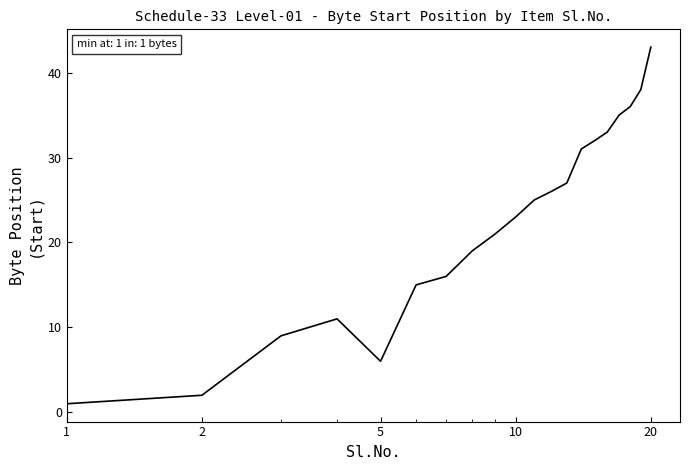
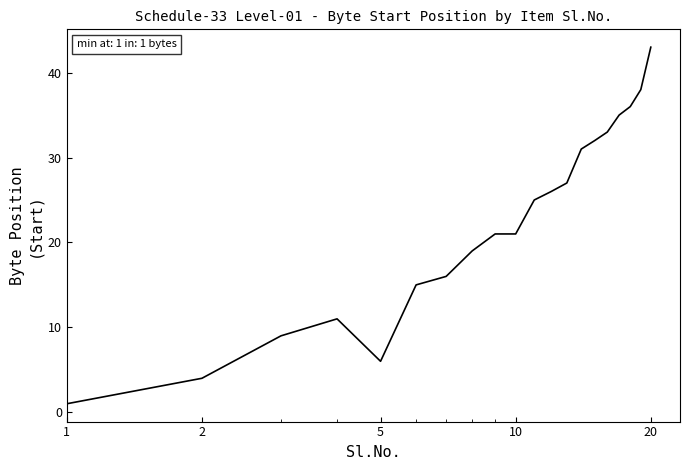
  {
    "1": 1,
-   "2": 2,
+   "2": 4,
    "5": 6,
-   "10": 23,
+   "10": 21,
    "20": 43
  }
